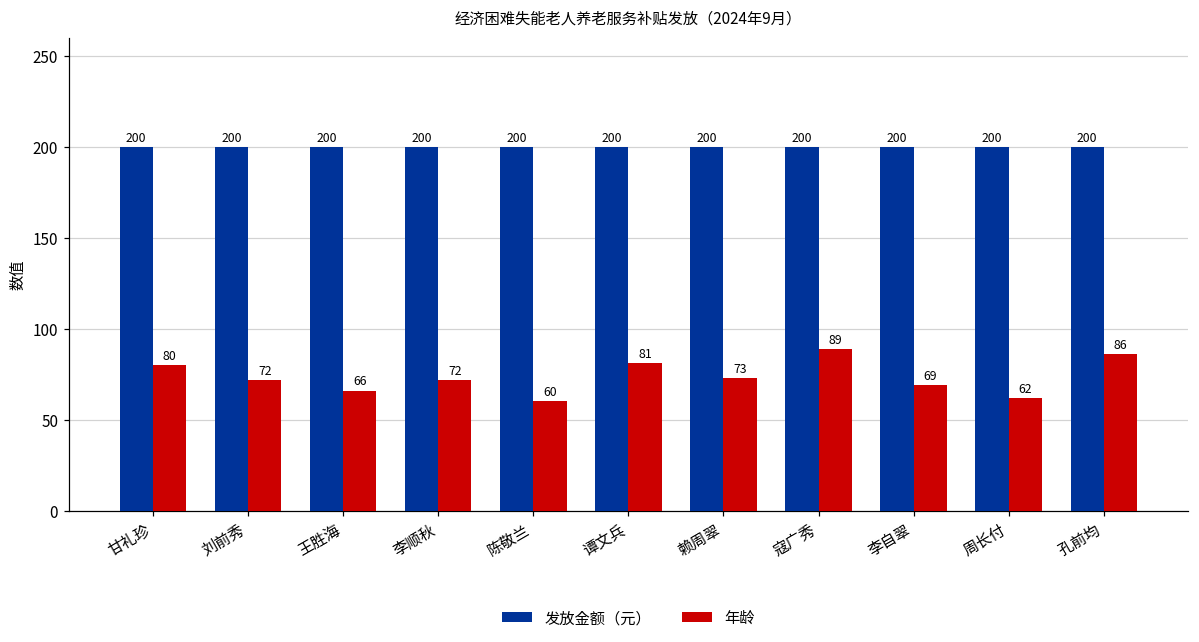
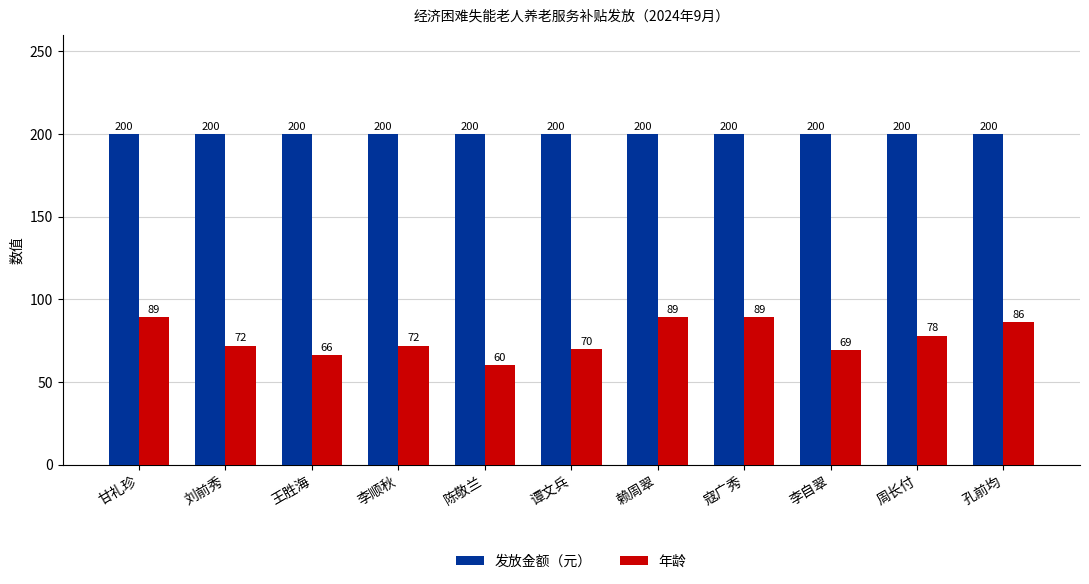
  {
    "发放金额（元）": {
      "甘礼珍": 200,
      "刘前秀": 200,
      "王胜海": 200,
      "李顺秋": 200,
      "陈敬兰": 200,
      "谭文兵": 200,
      "赖周翠": 200,
      "寇广秀": 200,
      "李自翠": 200,
      "周长付": 200,
      "孔前均": 200
    },
    "年龄": {
-     "甘礼珍": 80,
+     "甘礼珍": 89,
      "刘前秀": 72,
      "王胜海": 66,
      "李顺秋": 72,
      "陈敬兰": 60,
-     "谭文兵": 81,
-     "赖周翠": 73,
+     "谭文兵": 70,
+     "赖周翠": 89,
      "寇广秀": 89,
      "李自翠": 69,
-     "周长付": 62,
+     "周长付": 78,
      "孔前均": 86
    }
  }
